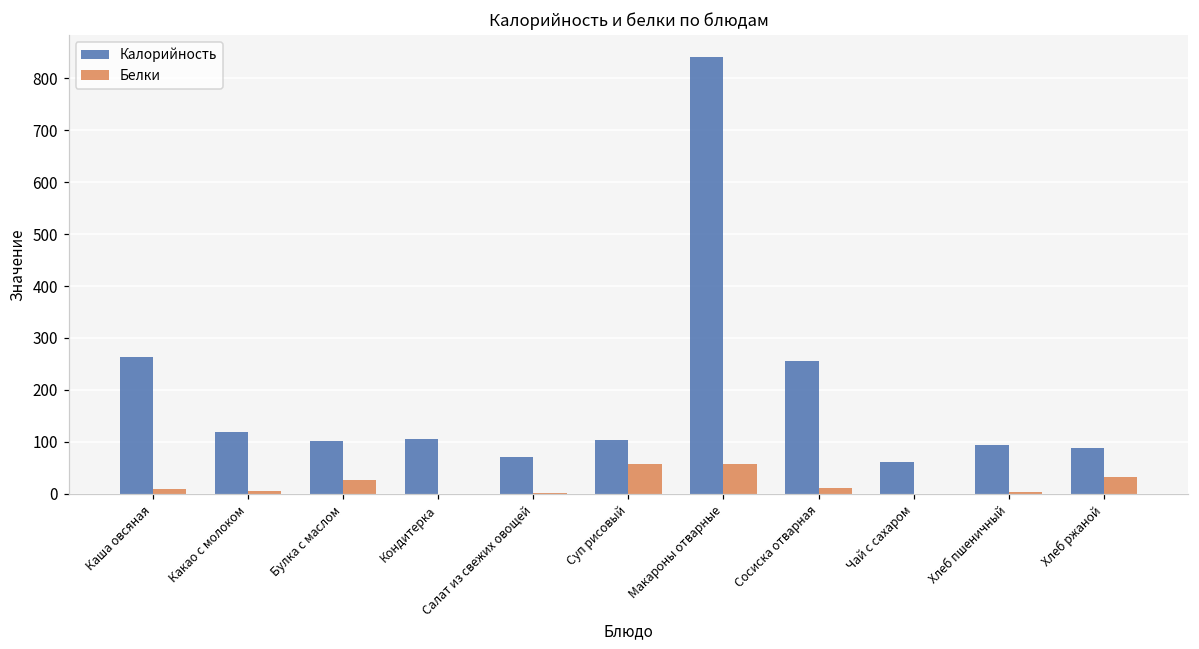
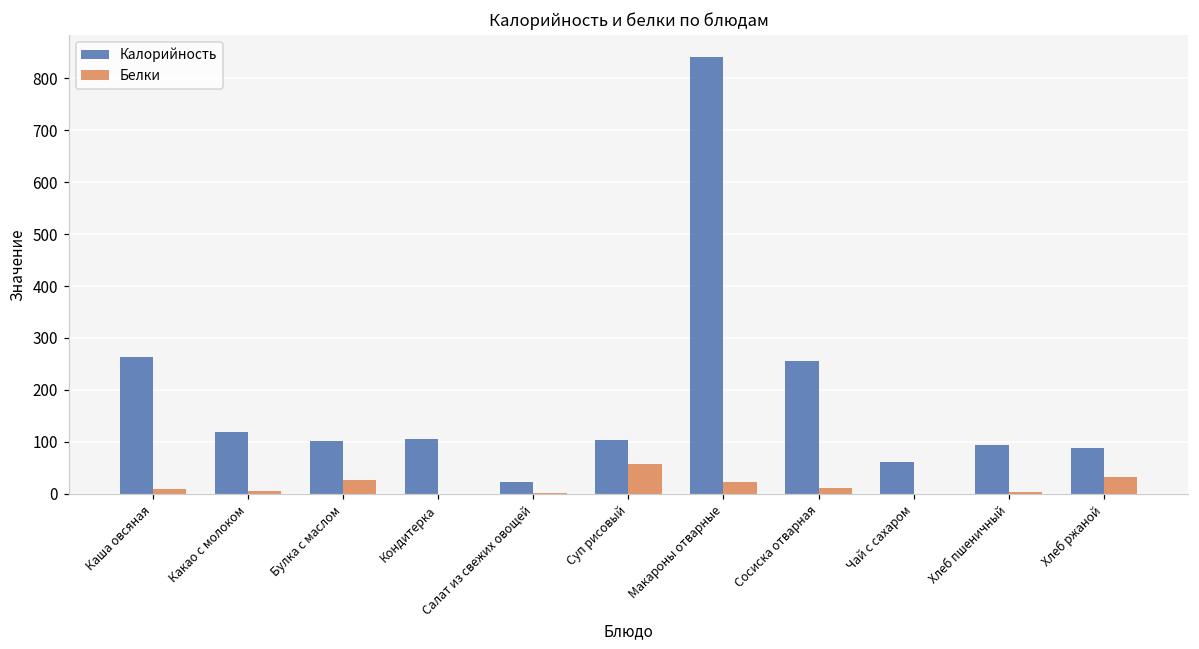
  {
    "Калорийность": {
      "Каша овсяная": 260,
      "Какао с молоком": 120,
      "Булка с маслом": 100,
      "Кондитерка": 110,
-     "Салат из свежих овощей": 70,
+     "Салат из свежих овощей": 20,
      "Суп рисовый": 100,
      "Макароны отварные": 840,
      "Сосиска отварная": 260,
      "Чай с сахаром": 60,
      "Хлеб пшеничный": 90,
      "Хлеб ржаной": 90
    },
    "Белки": {
      "Каша овсяная": 10,
      "Булка с маслом": 30,
      "Суп рисовый": 60,
-     "Макароны отварные": 60,
+     "Макароны отварные": 20,
      "Сосиска отварная": 10,
      "Хлеб ржаной": 30
    }
  }
